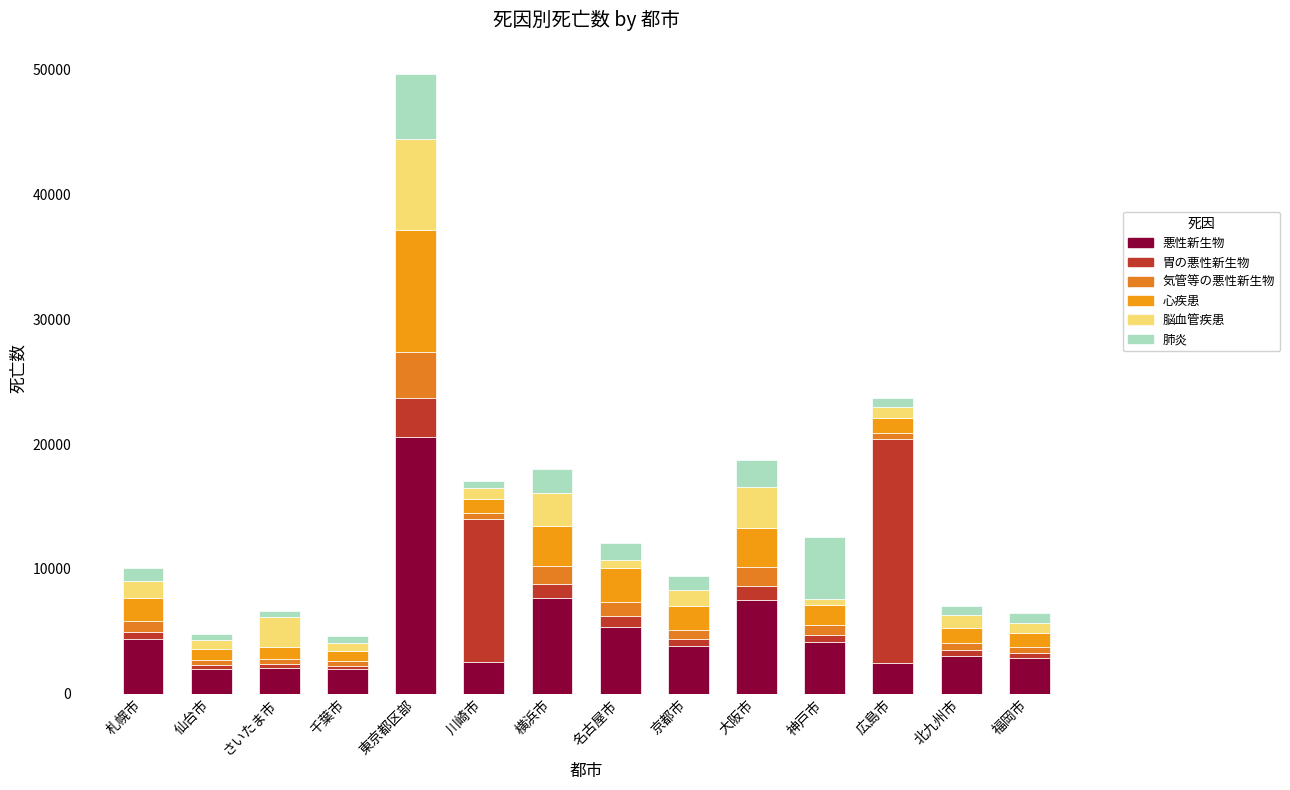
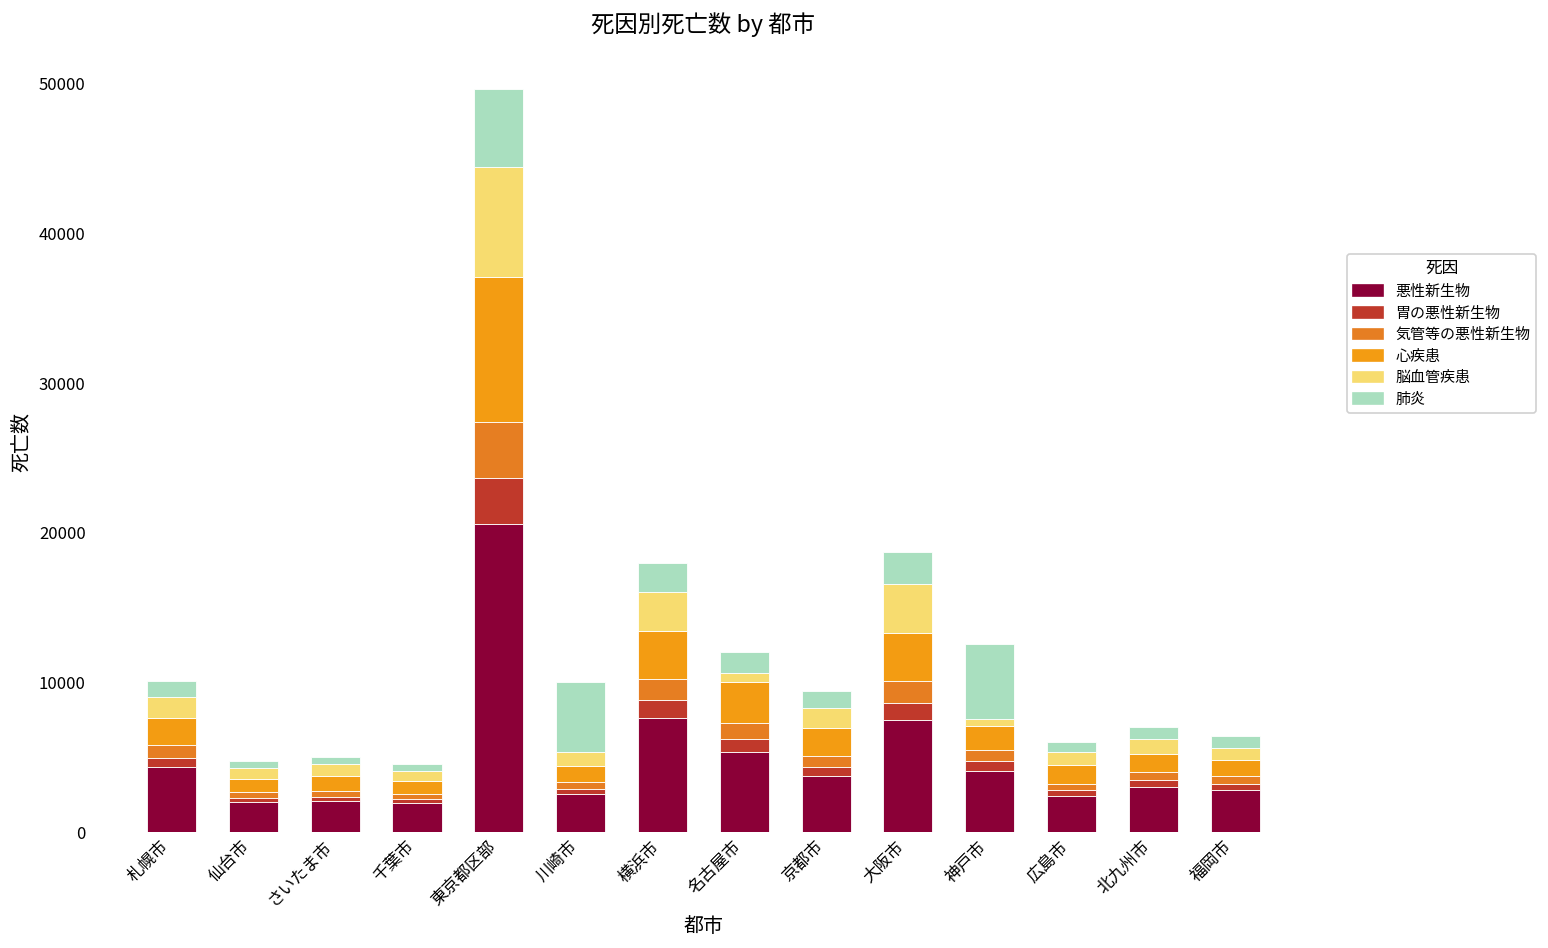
  {
    "悪性新生物": {
      "札幌市": 4400,
      "仙台市": 2000,
      "さいたま市": 2100,
      "千葉市": 1900,
      "東京都区部": 20600,
      "川崎市": 2500,
      "横浜市": 7600,
      "名古屋市": 5400,
      "京都市": 3800,
      "大阪市": 7500,
      "神戸市": 4100,
      "広島市": 2500,
      "北九州市": 3000,
      "福岡市": 2800
    },
    "胃の悪性新生物": {
      "札幌市": 600,
      "仙台市": 300,
      "さいたま市": 300,
      "千葉市": 300,
      "東京都区部": 3100,
-     "川崎市": 11500,
+     "川崎市": 400,
      "横浜市": 1200,
      "名古屋市": 900,
      "京都市": 600,
      "大阪市": 1200,
      "神戸市": 600,
-     "広島市": 18000,
+     "広島市": 400,
      "北九州市": 500,
      "福岡市": 400
    },
    "脳血管疾患": {
      "札幌市": 1400,
      "仙台市": 800,
-     "さいたま市": 2400,
+     "さいたま市": 800,
      "千葉市": 600,
      "東京都区部": 7300,
      "川崎市": 900,
      "横浜市": 2600,
      "名古屋市": 600,
      "京都市": 1300,
      "大阪市": 3300,
      "神戸市": 500,
      "広島市": 900,
      "北九州市": 1000,
      "福岡市": 800
    },
    "肺炎": {
      "札幌市": 1000,
      "仙台市": 400,
      "さいたま市": 500,
      "千葉市": 500,
      "東京都区部": 5200,
-     "川崎市": 500,
+     "川崎市": 4700,
      "横浜市": 1900,
      "名古屋市": 1400,
      "京都市": 1100,
      "大阪市": 2200,
      "神戸市": 5000,
      "広島市": 700,
      "北九州市": 800,
      "福岡市": 800
    }
  }
